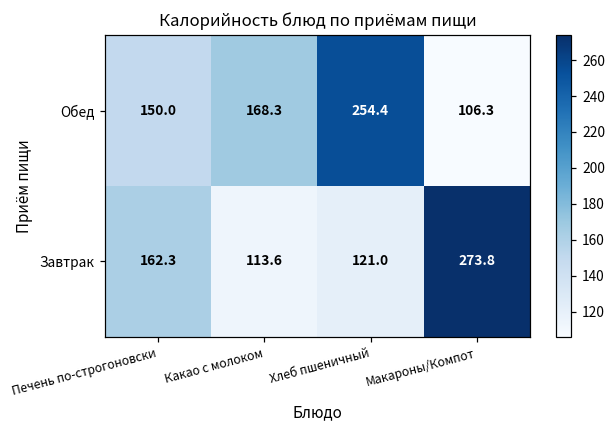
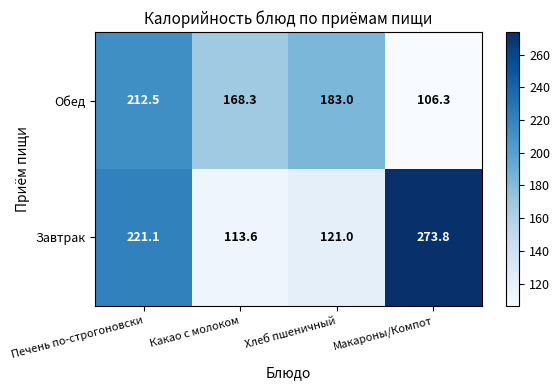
  {
    "Обед": {
-     "Печень по-строгоновски": 150.0,
-     "Хлеб пшеничный": 254.4
+     "Печень по-строгоновски": 212.5,
+     "Хлеб пшеничный": 183.0
    },
    "Завтрак": {
-     "Печень по-строгоновски": 162.3
+     "Печень по-строгоновски": 221.1
    }
  }
